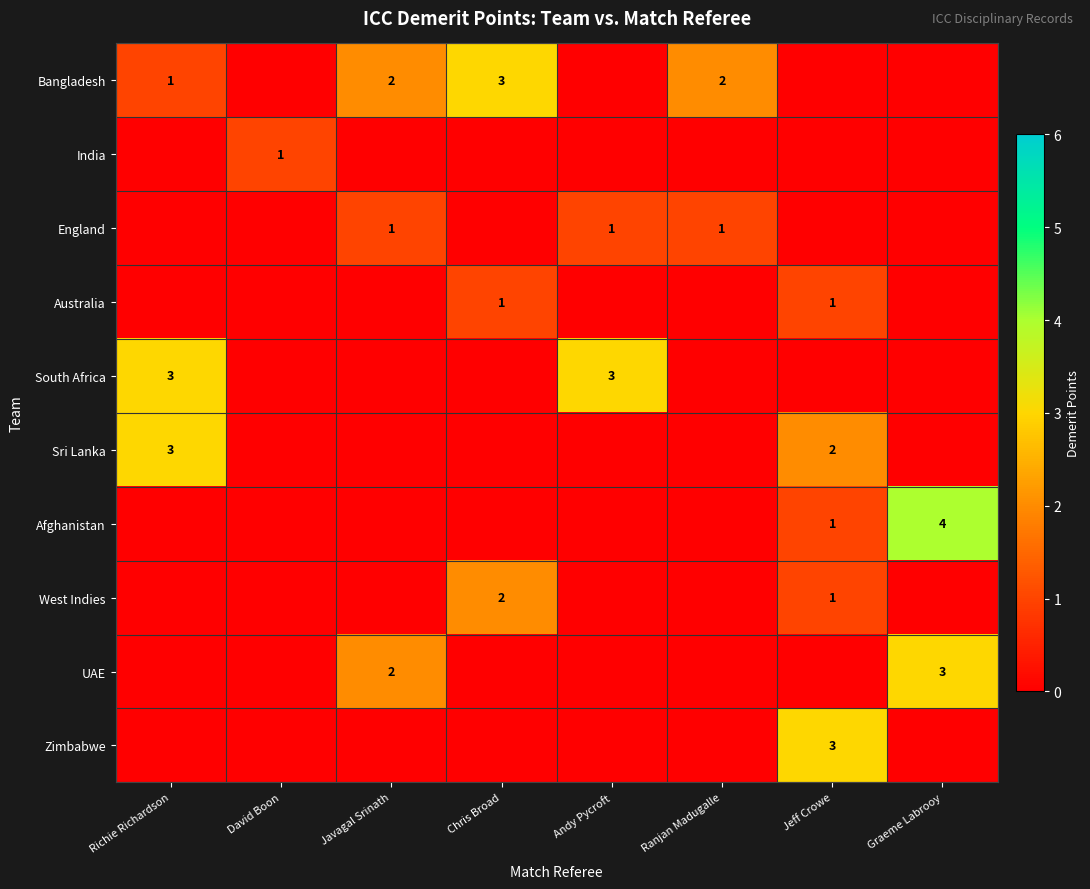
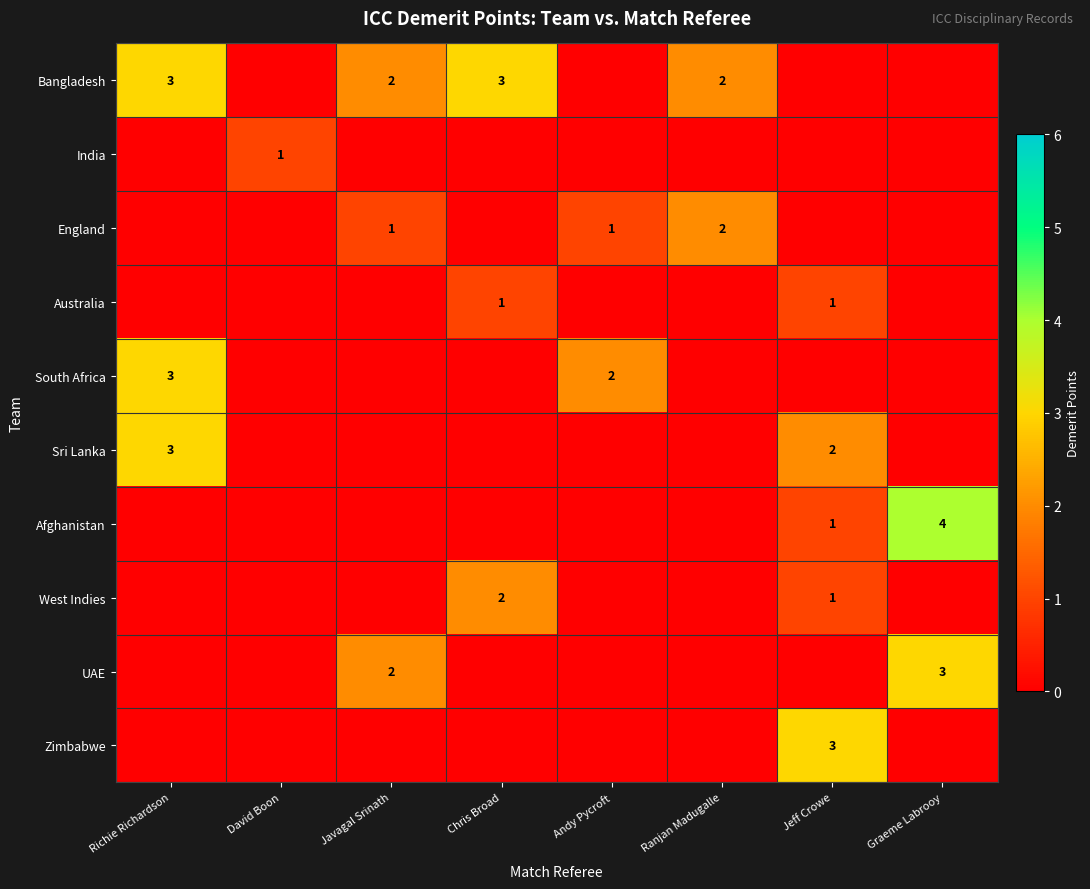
  {
    "Bangladesh": {
-     "Richie Richardson": 1,
+     "Richie Richardson": 3,
      "Javagal Srinath": 2,
      "Chris Broad": 3,
      "Ranjan Madugalle": 2
    },
    "India": {
      "David Boon": 1
    },
    "England": {
      "Javagal Srinath": 1,
      "Andy Pycroft": 1,
-     "Ranjan Madugalle": 1
+     "Ranjan Madugalle": 2
    },
    "Australia": {
      "Chris Broad": 1,
      "Jeff Crowe": 1
    },
    "South Africa": {
      "Richie Richardson": 3,
-     "Andy Pycroft": 3
+     "Andy Pycroft": 2
    },
    "Sri Lanka": {
      "Richie Richardson": 3,
      "Jeff Crowe": 2
    },
    "Afghanistan": {
      "Jeff Crowe": 1,
      "Graeme Labrooy": 4
    },
    "West Indies": {
      "Chris Broad": 2,
      "Jeff Crowe": 1
    },
    "UAE": {
      "Javagal Srinath": 2,
      "Graeme Labrooy": 3
    },
    "Zimbabwe": {
      "Jeff Crowe": 3
    }
  }
